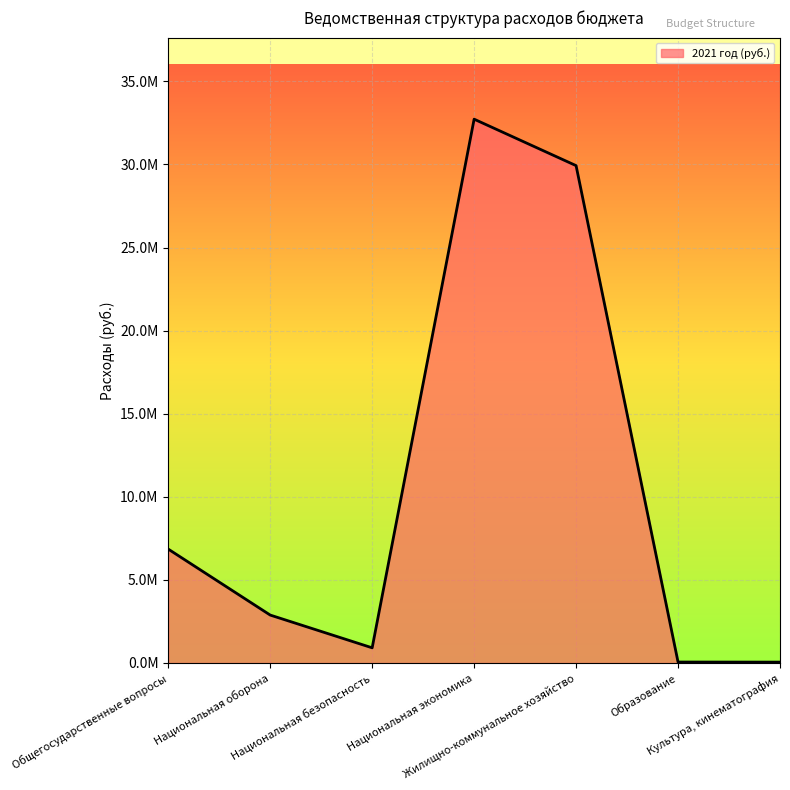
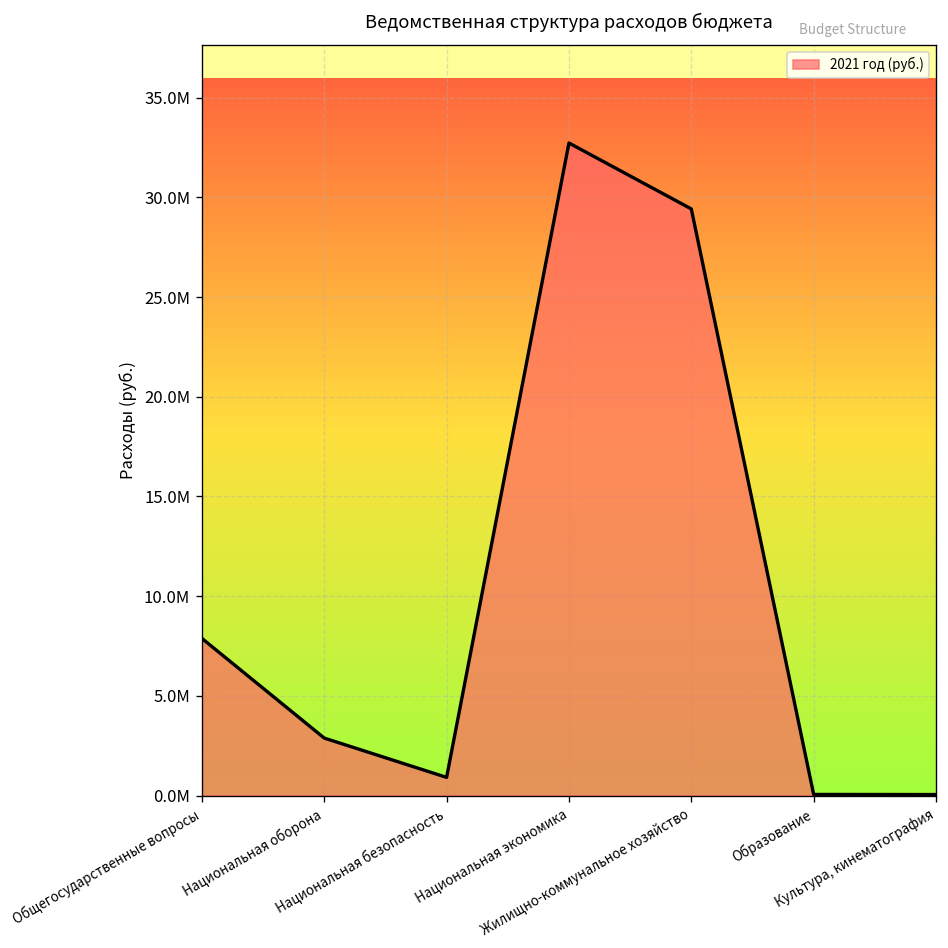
  {
-   "Общегосударственные вопросы": 6900000,
+   "Общегосударственные вопросы": 7900000,
    "Национальная оборона": 2900000,
    "Национальная безопасность": 900000,
    "Национальная экономика": 32700000,
-   "Жилищно-коммунальное хозяйство": 29900000,
+   "Жилищно-коммунальное хозяйство": 29400000,
    "Образование": 100000,
    "Культура, кинематография": 100000
  }
